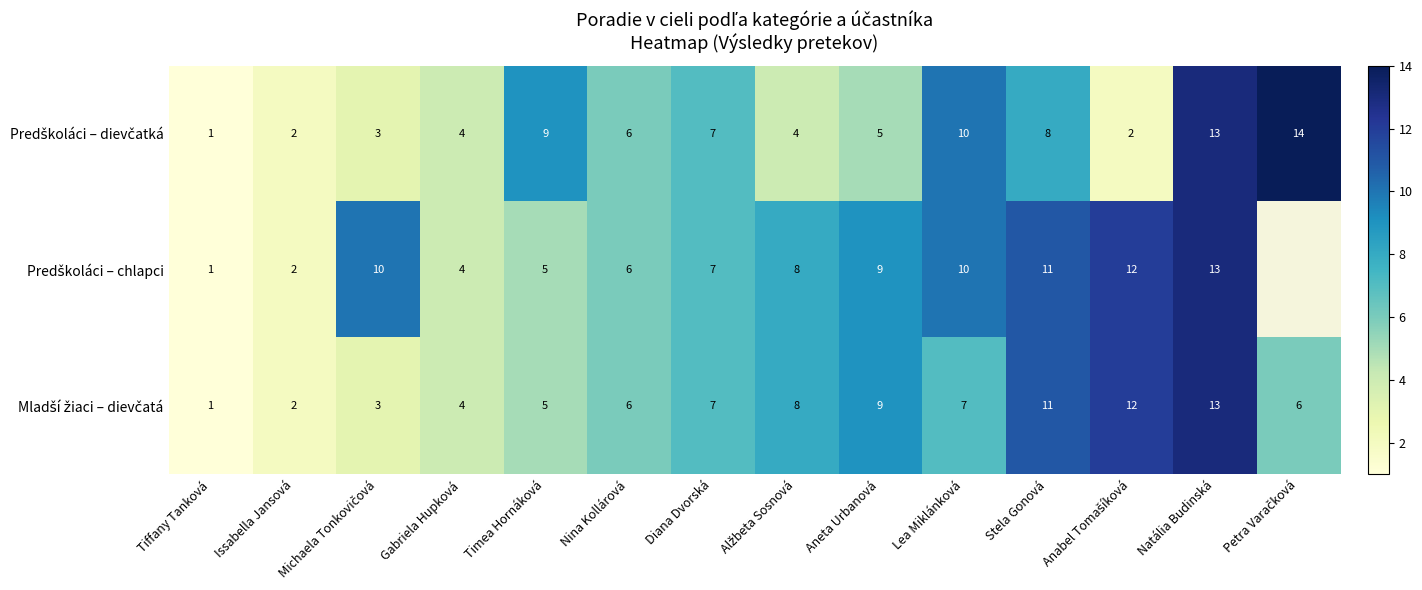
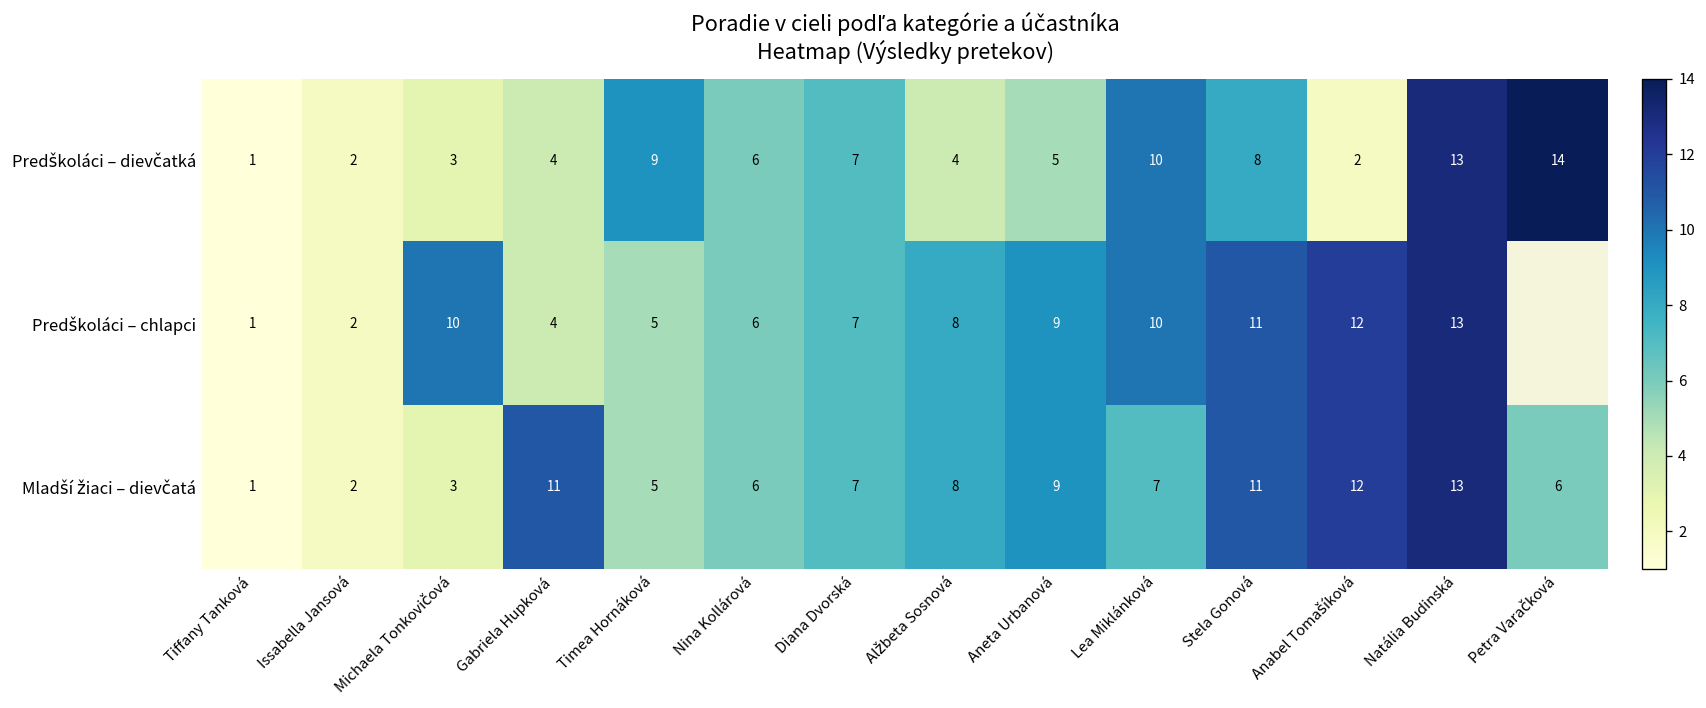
  {
    "Predškoláci – dievčatká": {
      "Tiffany Tanková": 1,
      "Issabella Jansová": 2,
      "Michaela Tonkovičová": 3,
      "Gabriela Hupková": 4,
      "Timea Hornáková": 9,
      "Nina Kollárová": 6,
      "Diana Dvorská": 7,
      "Alžbeta Sosnová": 4,
      "Aneta Urbanová": 5,
      "Lea Miklánková": 10,
      "Stela Gonová": 8,
      "Anabel Tomašíková": 2,
      "Natália Budinská": 13,
      "Petra Varačková": 14
    },
    "Predškoláci – chlapci": {
      "Tiffany Tanková": 1,
      "Issabella Jansová": 2,
      "Michaela Tonkovičová": 10,
      "Gabriela Hupková": 4,
      "Timea Hornáková": 5,
      "Nina Kollárová": 6,
      "Diana Dvorská": 7,
      "Alžbeta Sosnová": 8,
      "Aneta Urbanová": 9,
      "Lea Miklánková": 10,
      "Stela Gonová": 11,
      "Anabel Tomašíková": 12,
      "Natália Budinská": 13
    },
    "Mladší žiaci – dievčatá": {
      "Tiffany Tanková": 1,
      "Issabella Jansová": 2,
      "Michaela Tonkovičová": 3,
-     "Gabriela Hupková": 4,
+     "Gabriela Hupková": 11,
      "Timea Hornáková": 5,
      "Nina Kollárová": 6,
      "Diana Dvorská": 7,
      "Alžbeta Sosnová": 8,
      "Aneta Urbanová": 9,
      "Lea Miklánková": 7,
      "Stela Gonová": 11,
      "Anabel Tomašíková": 12,
      "Natália Budinská": 13,
      "Petra Varačková": 6
    }
  }
